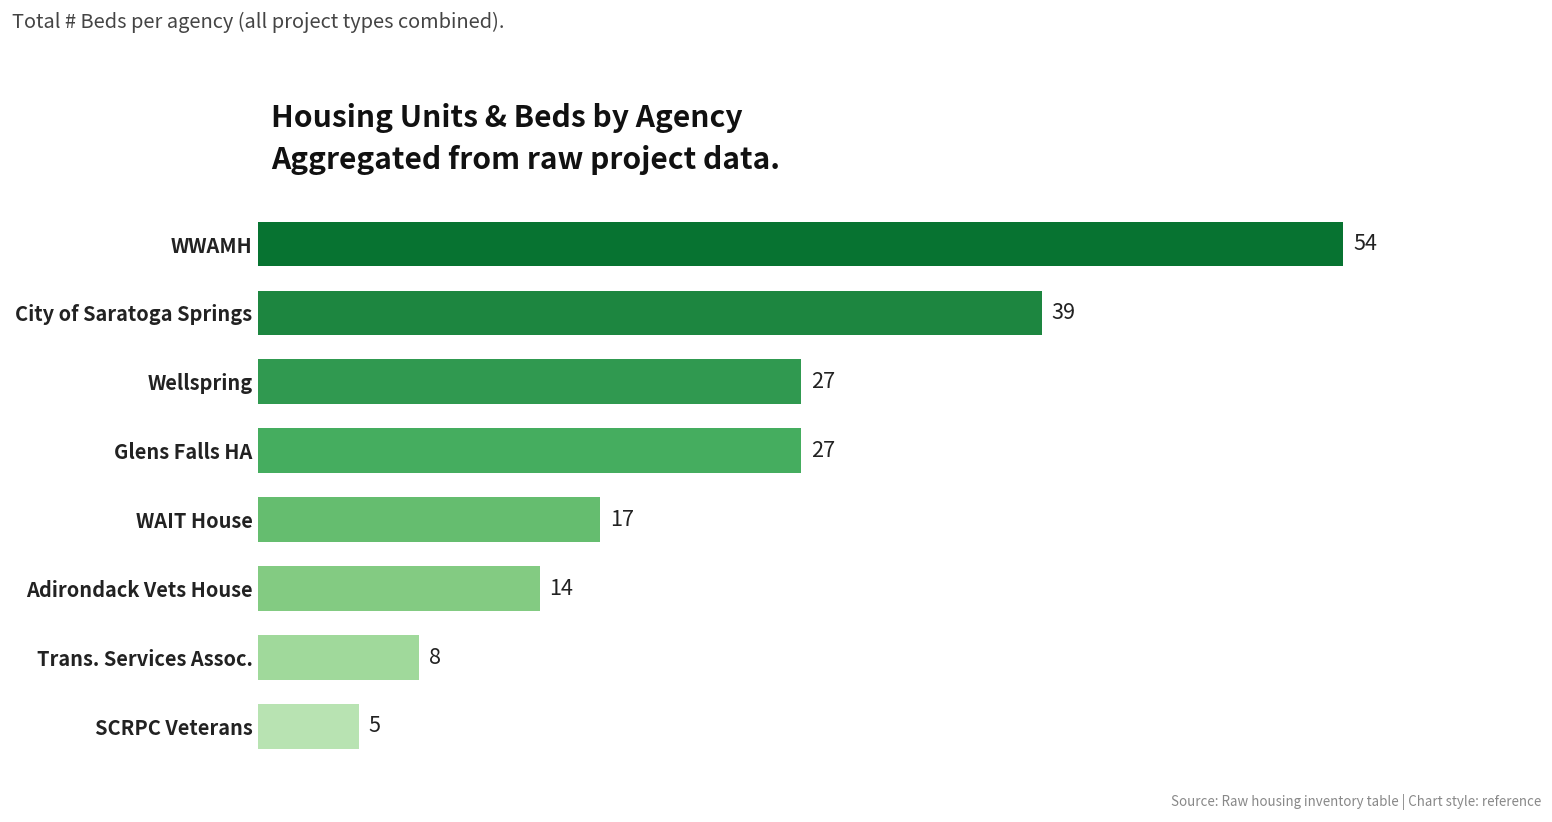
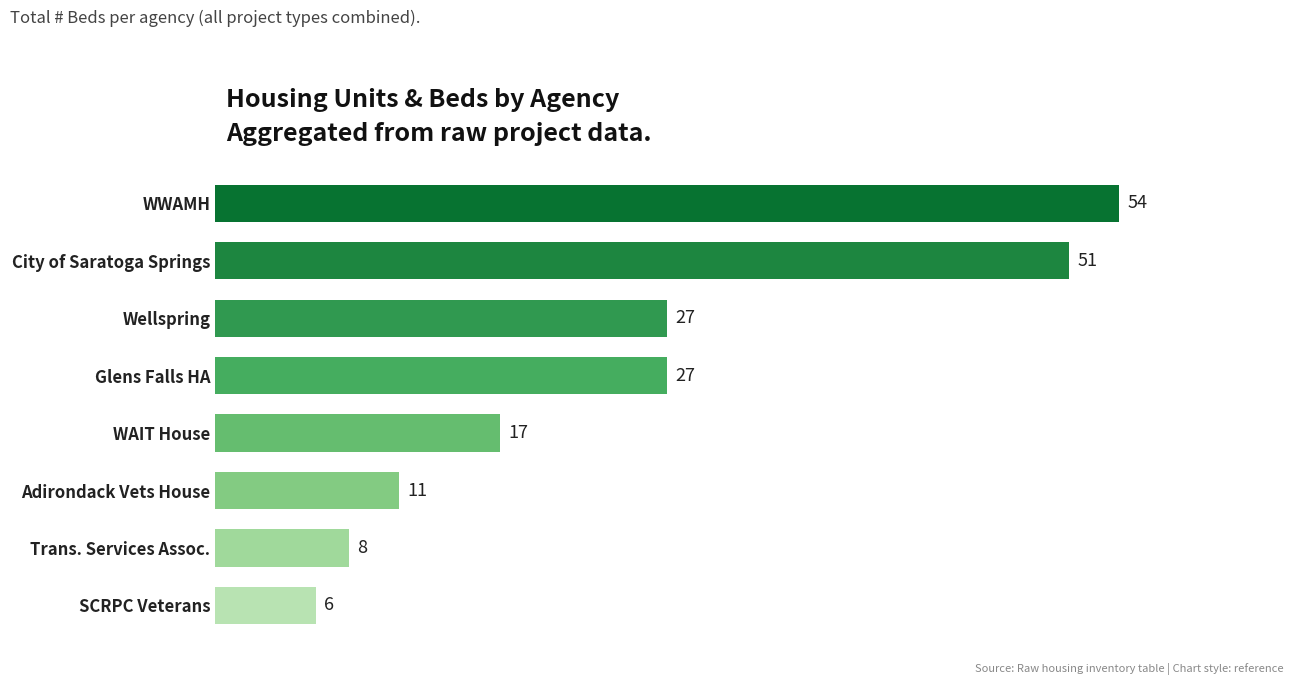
  {
    "WWAMH": 54,
-   "City of Saratoga Springs": 39,
+   "City of Saratoga Springs": 51,
    "Wellspring": 27,
    "Glens Falls HA": 27,
    "WAIT House": 17,
-   "Adirondack Vets House": 14,
+   "Adirondack Vets House": 11,
    "Trans. Services Assoc.": 8,
-   "SCRPC Veterans": 5
+   "SCRPC Veterans": 6
  }
